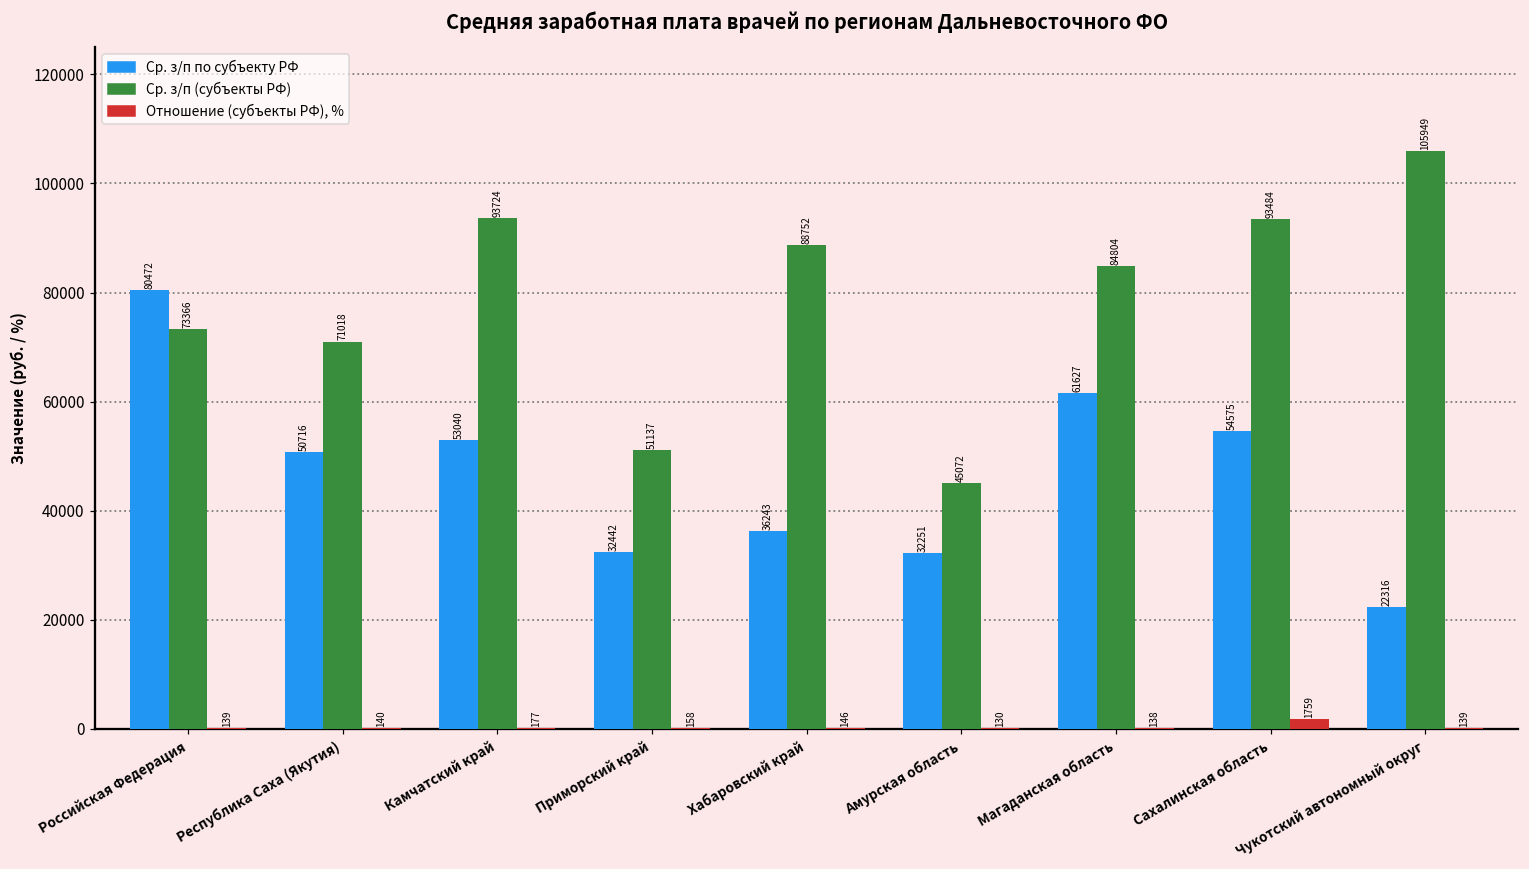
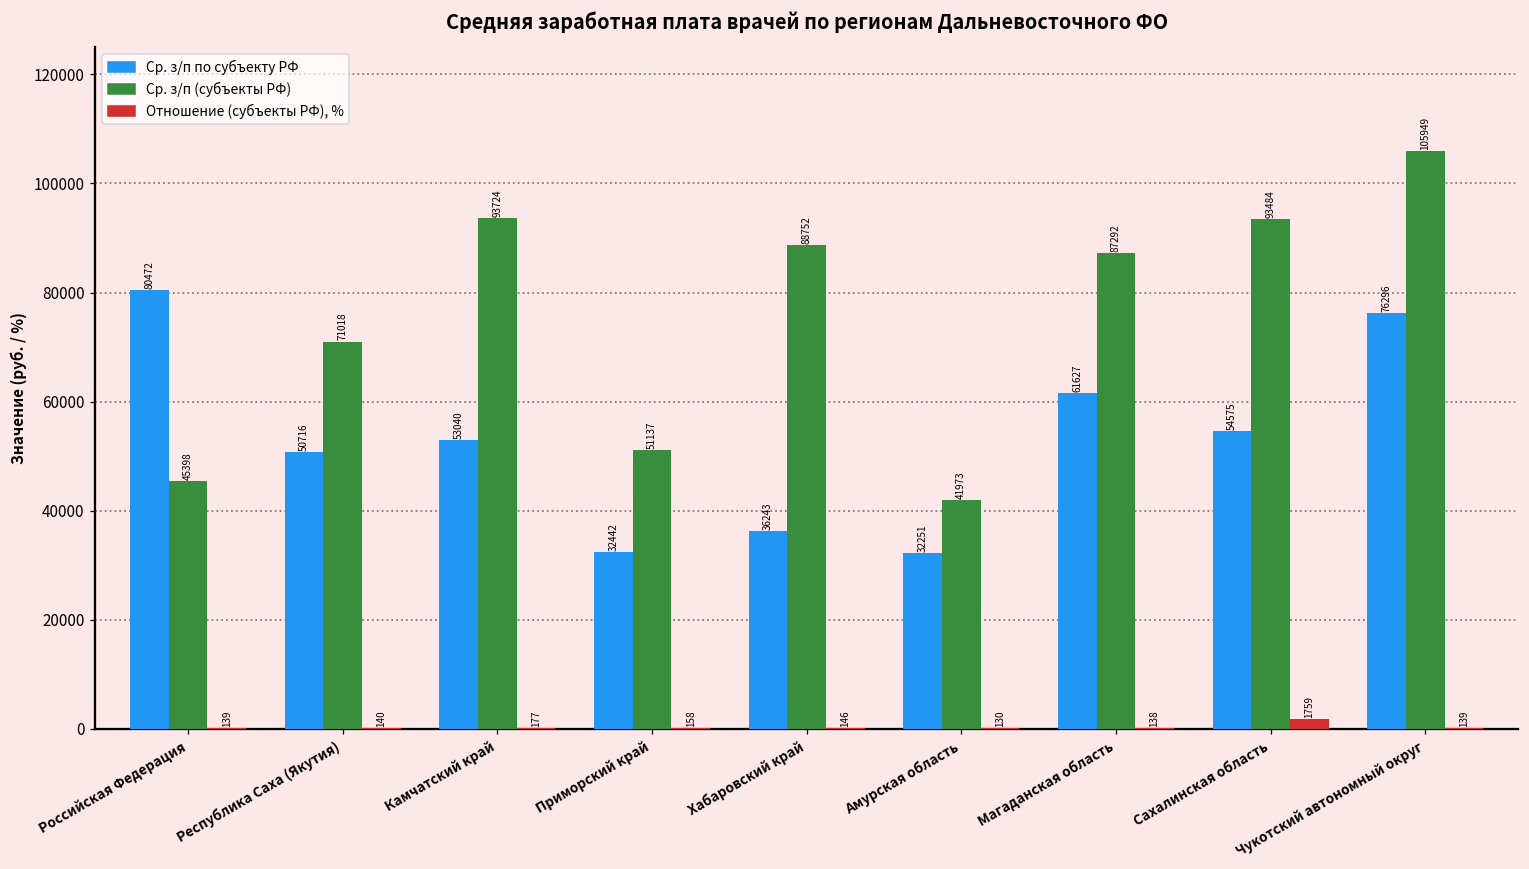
  {
    "Ср. з/п по субъекту РФ": {
      "Российская Федерация": 80472,
      "Республика Саха (Якутия)": 50716,
      "Камчатский край": 53040,
      "Приморский край": 32442,
      "Хабаровский край": 36243,
      "Амурская область": 32251,
      "Магаданская область": 61627,
      "Сахалинская область": 54575,
-     "Чукотский автономный округ": 22316
+     "Чукотский автономный округ": 76296
    },
    "Ср. з/п (субъекты РФ)": {
-     "Российская Федерация": 73366,
+     "Российская Федерация": 45398,
      "Республика Саха (Якутия)": 71018,
      "Камчатский край": 93724,
      "Приморский край": 51137,
      "Хабаровский край": 88752,
-     "Амурская область": 45072,
-     "Магаданская область": 84804,
+     "Амурская область": 41973,
+     "Магаданская область": 87292,
      "Сахалинская область": 93484,
      "Чукотский автономный округ": 105949
    },
    "Отношение (субъекты РФ), %": {
      "Российская Федерация": 139,
      "Республика Саха (Якутия)": 140,
      "Камчатский край": 177,
      "Приморский край": 158,
      "Хабаровский край": 146,
      "Амурская область": 130,
      "Магаданская область": 138,
      "Сахалинская область": 1759,
      "Чукотский автономный округ": 139
    }
  }
